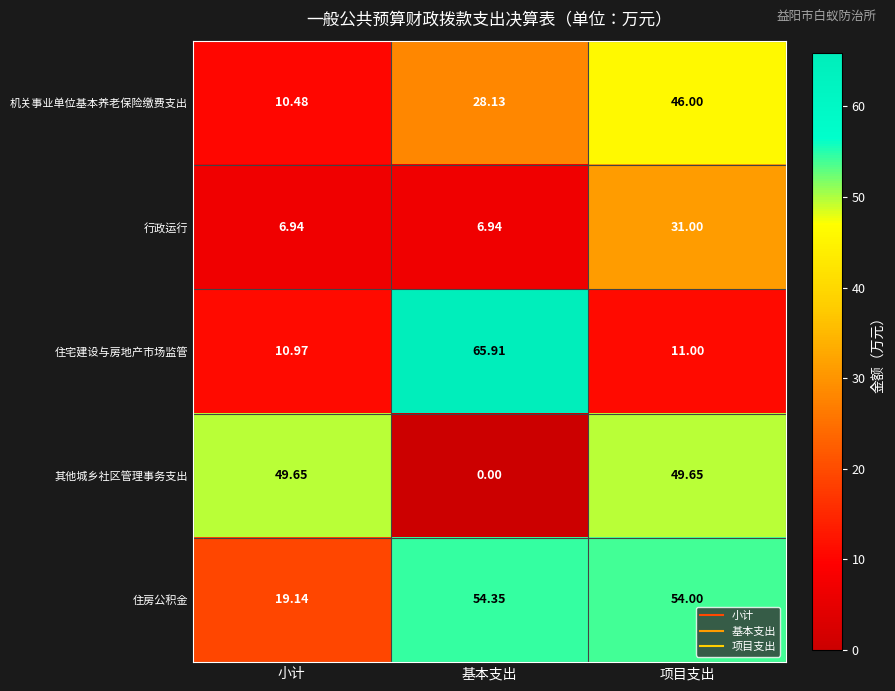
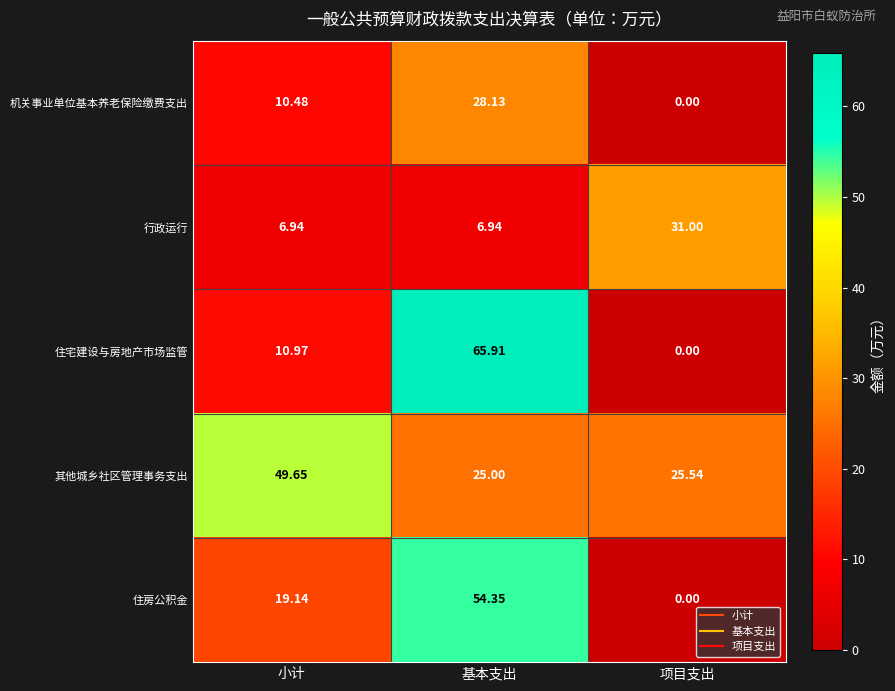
  {
    "机关事业单位基本养老保险缴费支出": {
      "小计": 10.48,
      "基本支出": 28.13,
-     "项目支出": 46.00
+     "项目支出": 0.00
    },
    "行政运行": {
      "小计": 6.94,
      "基本支出": 6.94,
      "项目支出": 31.00
    },
    "住宅建设与房地产市场监管": {
      "小计": 10.97,
      "基本支出": 65.91,
-     "项目支出": 11.00
+     "项目支出": 0.00
    },
    "其他城乡社区管理事务支出": {
      "小计": 49.65,
-     "基本支出": 0.00,
-     "项目支出": 49.65
+     "基本支出": 25.00,
+     "项目支出": 25.54
    },
    "住房公积金": {
      "小计": 19.14,
      "基本支出": 54.35,
-     "项目支出": 54.00
+     "项目支出": 0.00
    }
  }
